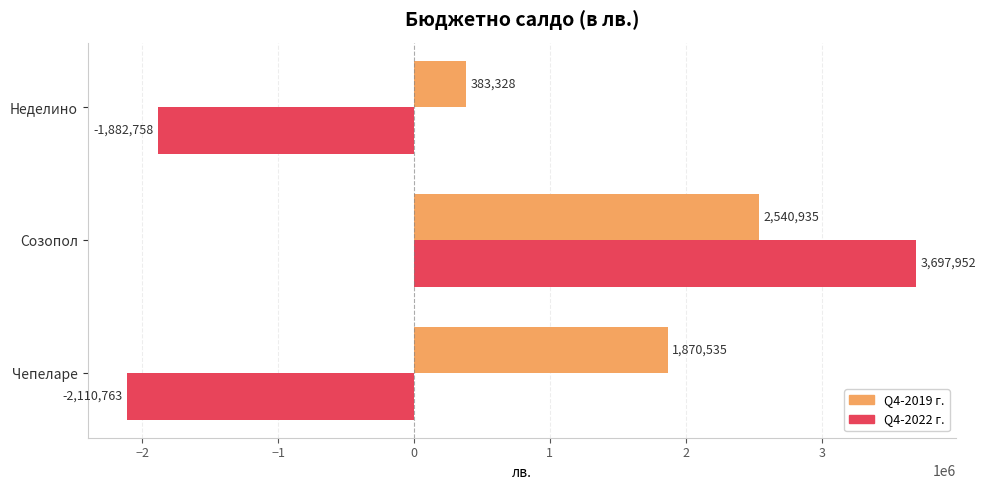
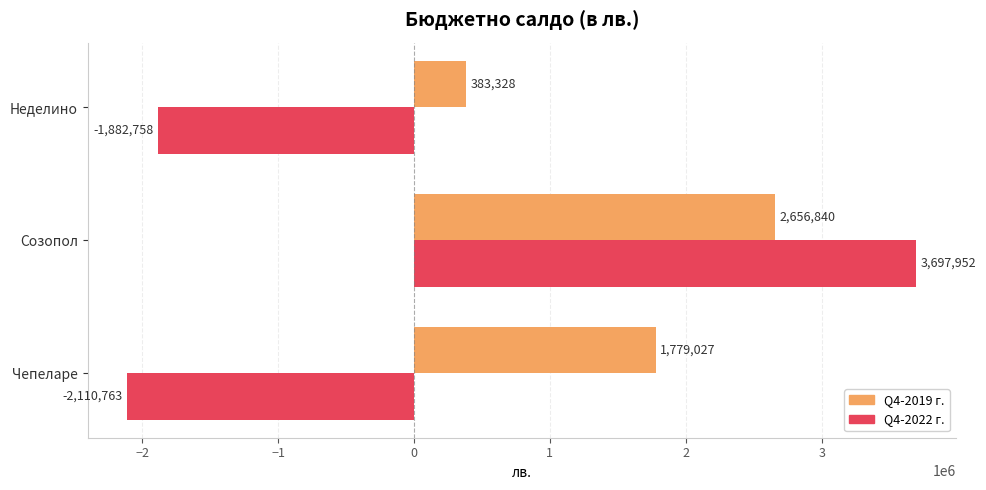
  {
    "Q4-2019 г.": {
      "Неделино": "383,328",
-     "Созопол": "2,540,935",
-     "Чепеларе": "1,870,535"
+     "Созопол": "2,656,840",
+     "Чепеларе": "1,779,027"
    },
    "Q4-2022 г.": {
      "Неделино": "-1,882,758",
      "Созопол": "3,697,952",
      "Чепеларе": "-2,110,763"
    }
  }
